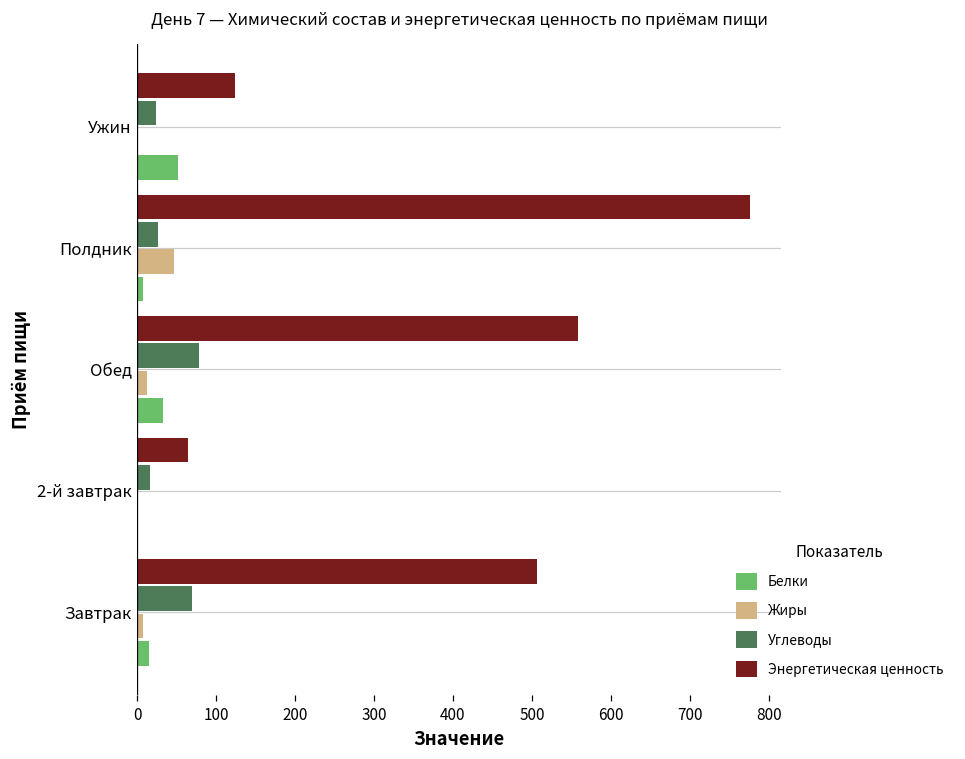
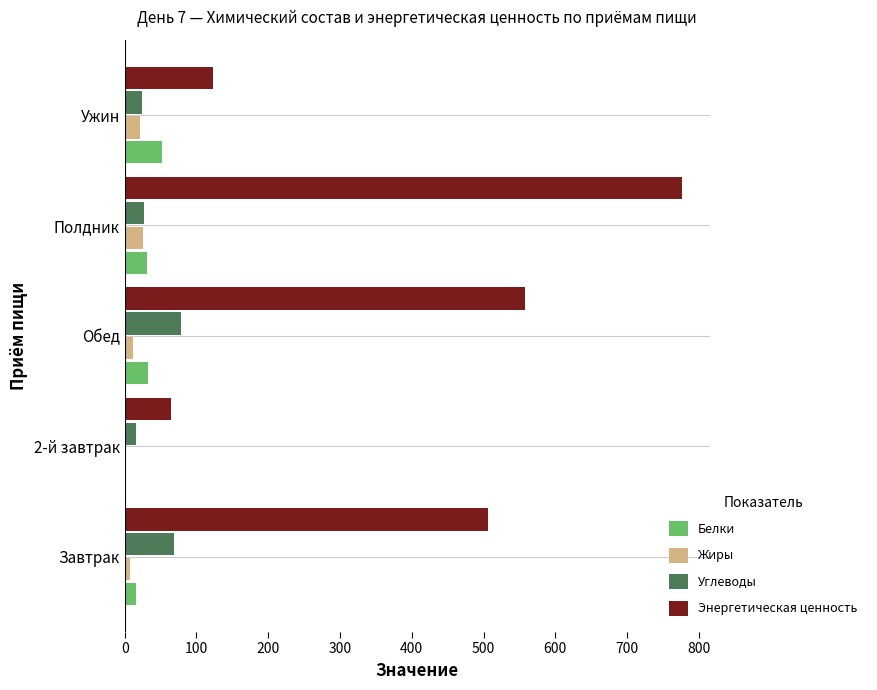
  {
    "Белки": {
      "Ужин": 50,
-     "Полдник": 10,
+     "Полдник": 30,
      "Обед": 30,
      "Завтрак": 20
    },
    "Жиры": {
-     "Ужин": 0,
-     "Полдник": 50,
+     "Ужин": 20,
+     "Полдник": 30,
      "Обед": 10,
      "2-й завтрак": 0,
      "Завтрак": 10
    },
    "Углеводы": {
      "Ужин": 20,
      "Полдник": 30,
      "Обед": 80,
      "2-й завтрак": 20,
      "Завтрак": 70
    },
    "Энергетическая ценность": {
      "Ужин": 120,
      "Полдник": 780,
      "Обед": 560,
      "2-й завтрак": 60,
      "Завтрак": 510
    }
  }
